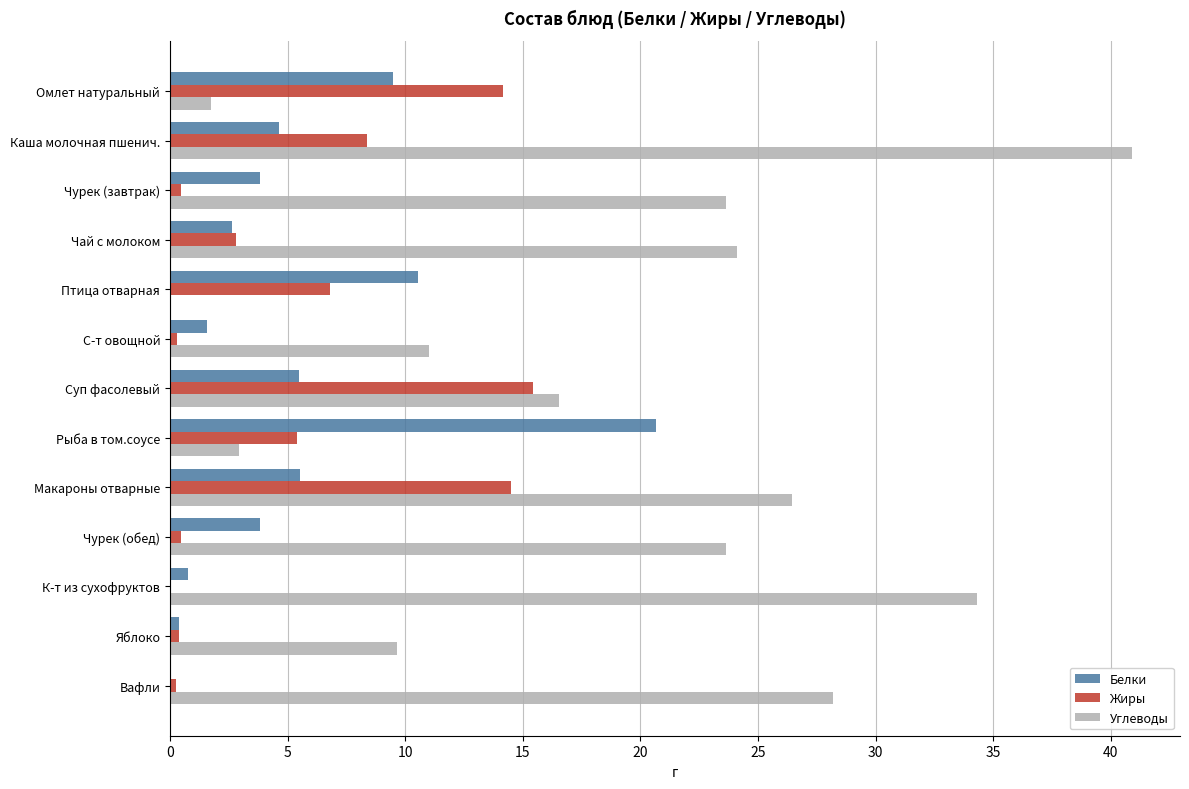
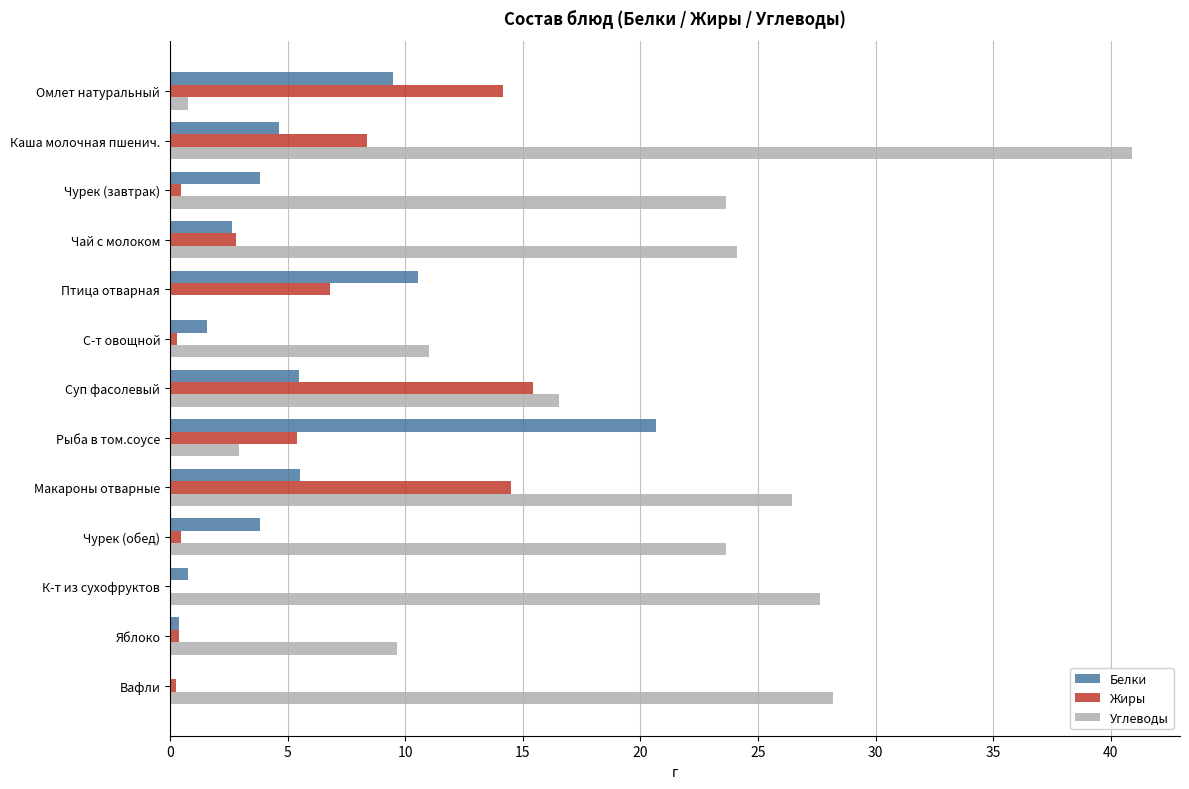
  {
    "Белки": {
      "Омлет натуральный": 9.5,
      "Каша молочная пшенич.": 4.6,
      "Чурек (завтрак)": 3.8,
      "Чай с молоком": 2.6,
      "Птица отварная": 10.6,
      "С-т овощной": 1.6,
      "Суп фасолевый": 5.5,
      "Рыба в том.соусе": 20.7,
      "Макароны отварные": 5.5,
      "Чурек (обед)": 3.8,
      "К-т из сухофруктов": 0.8,
      "Яблоко": 0.4
    },
    "Жиры": {
      "Омлет натуральный": 14.2,
      "Каша молочная пшенич.": 8.4,
      "Чурек (завтрак)": 0.5,
      "Чай с молоком": 2.8,
      "Птица отварная": 6.8,
      "С-т овощной": 0.3,
      "Суп фасолевый": 15.4,
      "Рыба в том.соусе": 5.4,
      "Макароны отварные": 14.5,
      "Чурек (обед)": 0.5,
      "Яблоко": 0.4,
      "Вафли": 0.3
    },
    "Углеводы": {
-     "Омлет натуральный": 1.8,
+     "Омлет натуральный": 0.8,
      "Каша молочная пшенич.": 40.9,
      "Чурек (завтрак)": 23.7,
      "Чай с молоком": 24.1,
      "Птица отварная": 0.0,
      "С-т овощной": 11.0,
      "Суп фасолевый": 16.5,
      "Рыба в том.соусе": 2.9,
      "Макароны отварные": 26.5,
      "Чурек (обед)": 23.7,
-     "К-т из сухофруктов": 34.3,
+     "К-т из сухофруктов": 27.6,
      "Яблоко": 9.7,
      "Вафли": 28.2
    }
  }
